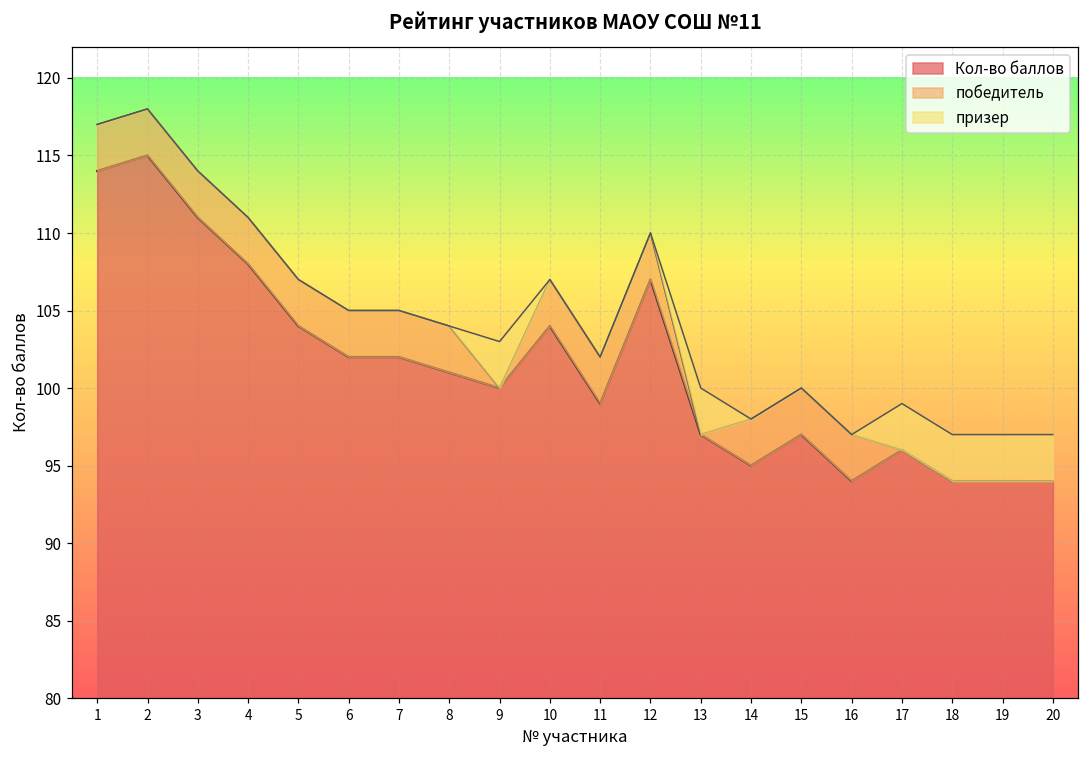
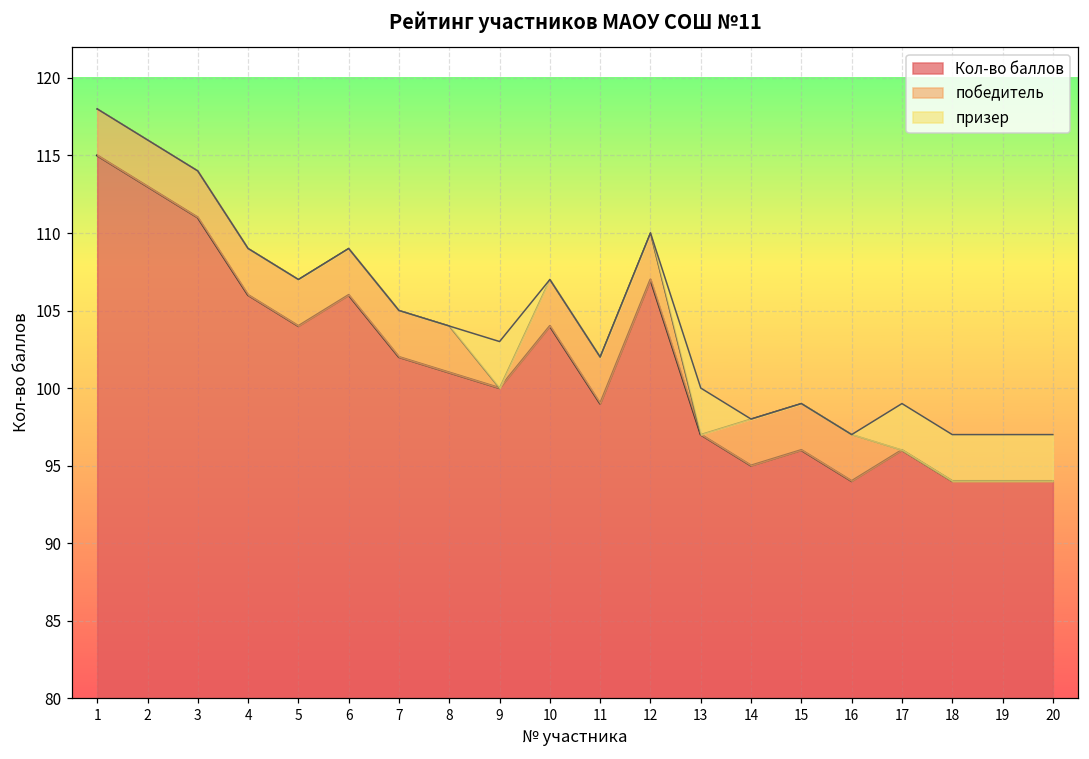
  {
    "Кол-во баллов": {
-     "1": 114,
-     "2": 115,
+     "1": 115,
+     "2": 113,
      "3": 111,
-     "4": 108,
+     "4": 106,
      "5": 104,
-     "6": 102,
+     "6": 106,
      "7": 102,
      "8": 101,
      "10": 104,
      "11": 99,
      "12": 107,
      "14": 95,
-     "15": 97,
+     "15": 96,
      "16": 94
    }
  }
